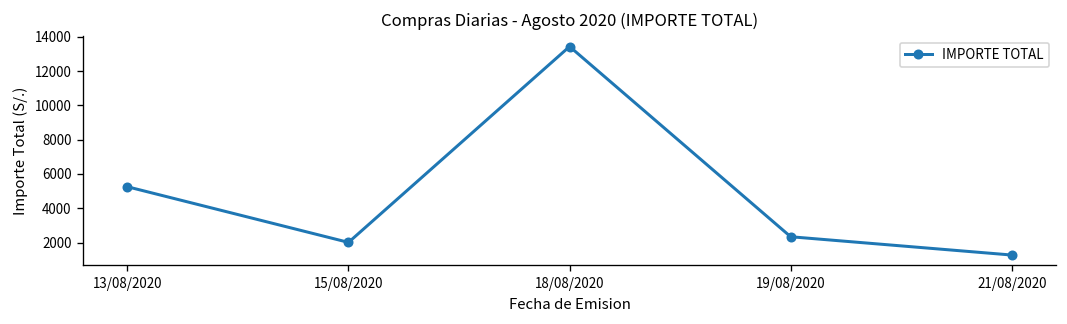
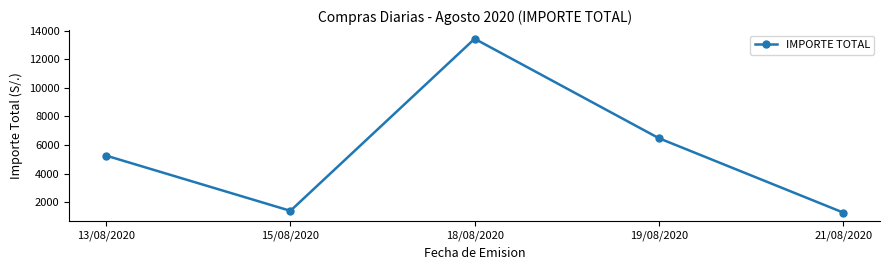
  {
    "13/08/2020": 5300,
-   "15/08/2020": 2000,
+   "15/08/2020": 1400,
    "18/08/2020": 13400,
-   "19/08/2020": 2300,
+   "19/08/2020": 6500,
    "21/08/2020": 1300
  }
